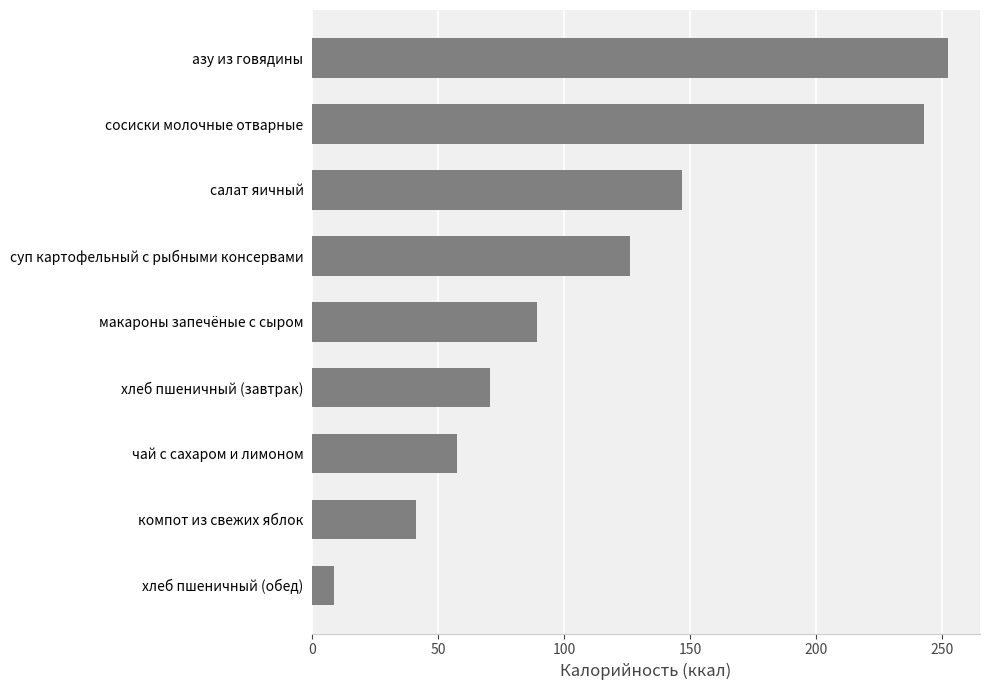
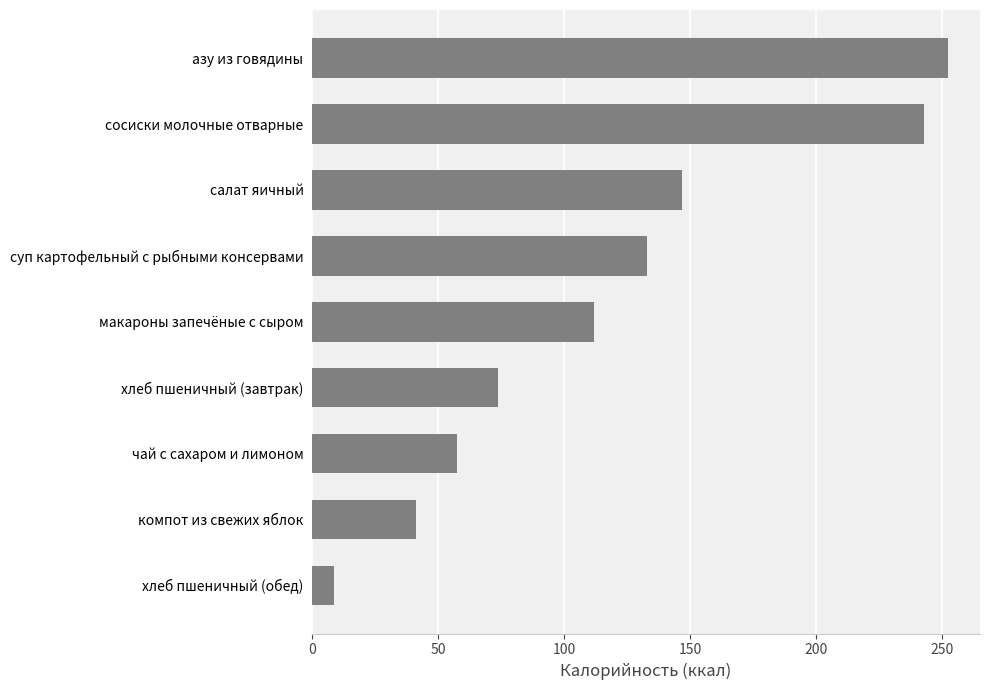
  {
    "азу из говядины": 253,
    "сосиски молочные отварные": 243,
    "салат яичный": 147,
-   "суп картофельный с рыбными консервами": 126,
-   "макароны запечёные с сыром": 89,
-   "хлеб пшеничный (завтрак)": 71,
+   "суп картофельный с рыбными консервами": 133,
+   "макароны запечёные с сыром": 112,
+   "хлеб пшеничный (завтрак)": 74,
    "чай с сахаром и лимоном": 57,
    "компот из свежих яблок": 41,
    "хлеб пшеничный (обед)": 9
  }
